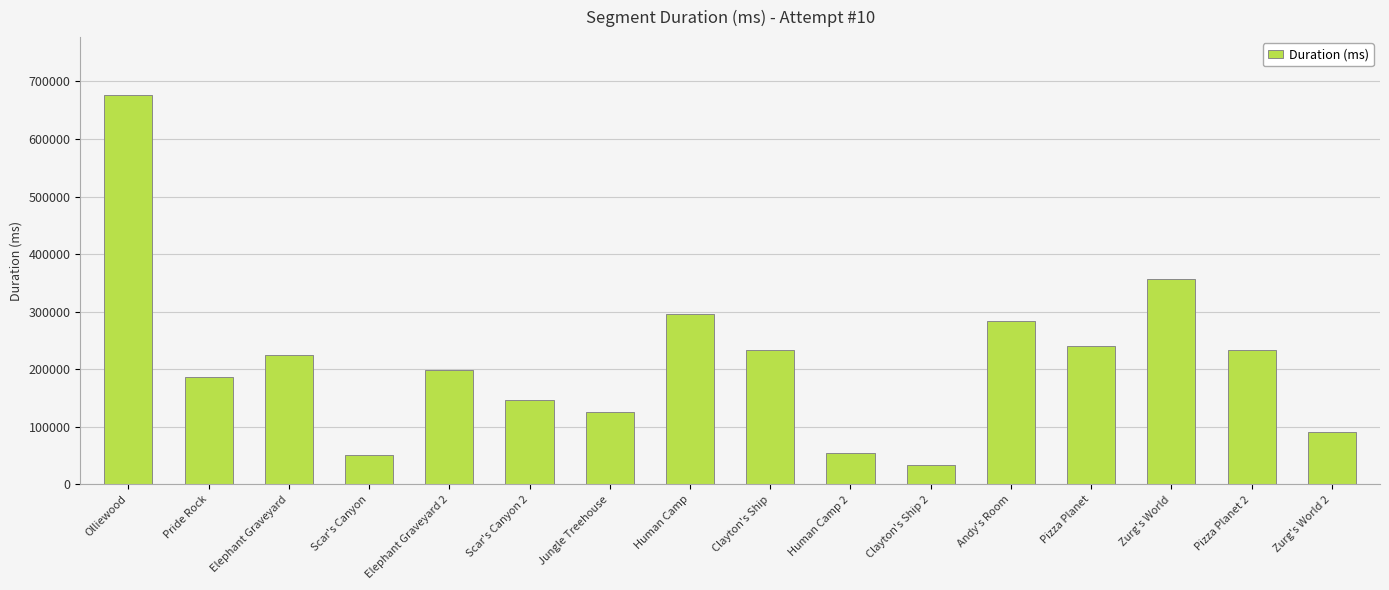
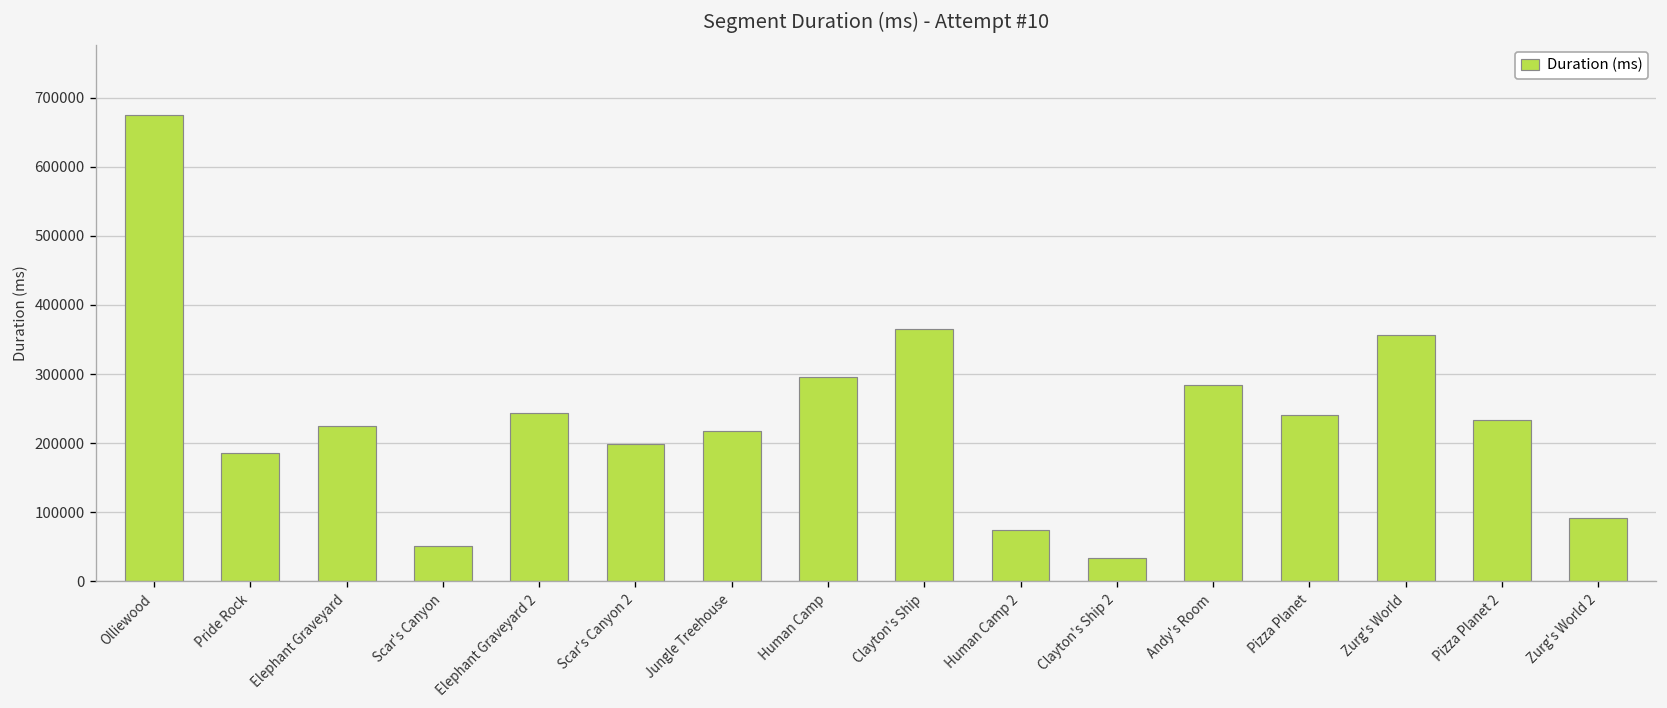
  {
    "Olliewood": 680000,
    "Pride Rock": 190000,
    "Elephant Graveyard": 230000,
    "Scar's Canyon": 50000,
-   "Elephant Graveyard 2": 200000,
-   "Scar's Canyon 2": 150000,
-   "Jungle Treehouse": 130000,
+   "Elephant Graveyard 2": 240000,
+   "Scar's Canyon 2": 200000,
+   "Jungle Treehouse": 220000,
    "Human Camp": 300000,
-   "Clayton's Ship": 230000,
-   "Human Camp 2": 60000,
+   "Clayton's Ship": 370000,
+   "Human Camp 2": 70000,
    "Clayton's Ship 2": 30000,
    "Andy's Room": 280000,
    "Pizza Planet": 240000,
    "Zurg's World": 360000,
    "Pizza Planet 2": 230000,
    "Zurg's World 2": 90000
  }
